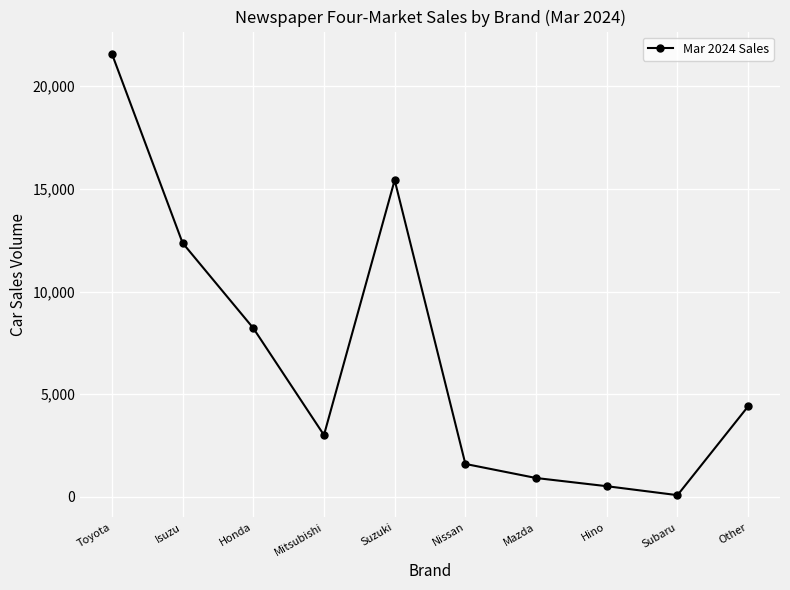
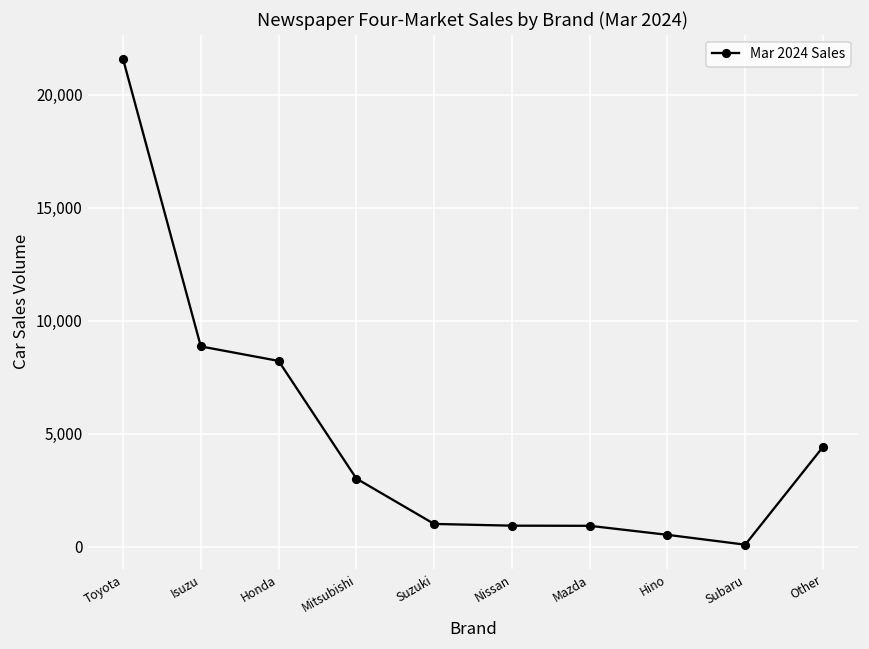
  {
    "Toyota": "21,600",
-   "Isuzu": "12,400",
+   "Isuzu": "8,900",
    "Honda": "8,200",
    "Mitsubishi": "3,000",
-   "Suzuki": "15,400",
-   "Nissan": "1,600",
+   "Suzuki": "1,000",
+   "Nissan": "900",
    "Mazda": "900",
    "Hino": "500",
    "Subaru": "100",
    "Other": "4,400"
  }
